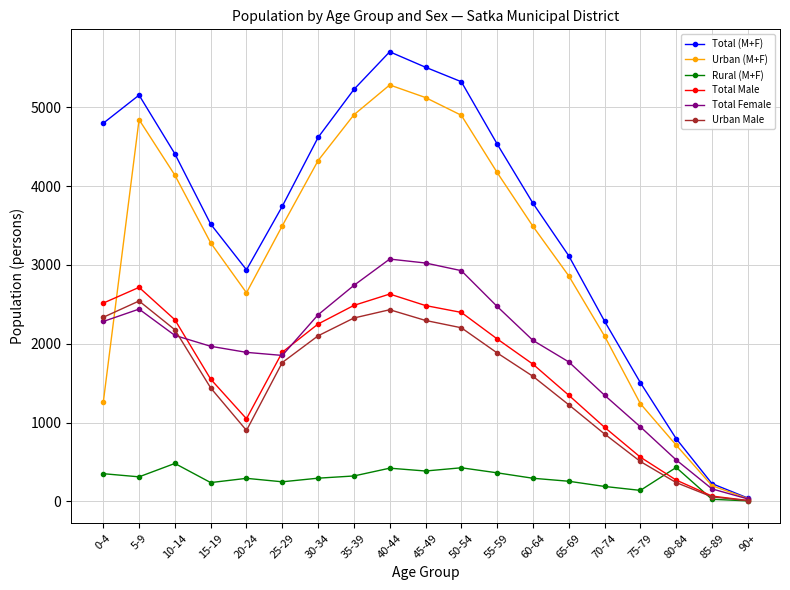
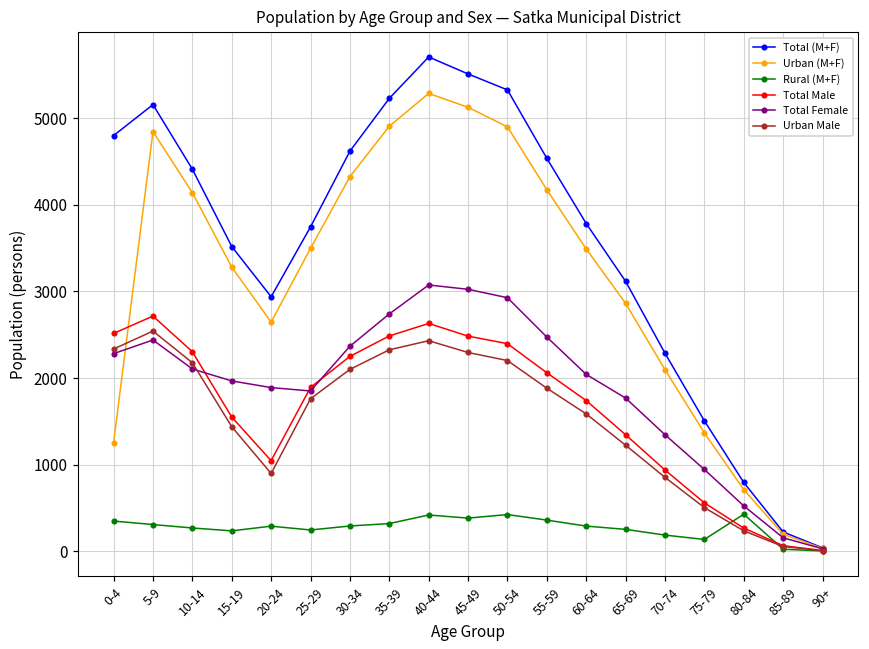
  {
    "Total (M+F)": {
      "0-4": 4800,
      "5-9": 5200,
      "10-14": 4400,
      "15-19": 3500,
      "20-24": 2900,
      "25-29": 3700,
      "30-34": 4600,
      "35-39": 5200,
      "40-44": 5700,
      "45-49": 5500,
      "50-54": 5300,
      "55-59": 4500,
      "60-64": 3800,
      "65-69": 3100,
      "70-74": 2300,
      "75-79": 1500,
      "80-84": 800
    },
    "Urban (M+F)": {
      "0-4": 1300,
      "5-9": 4800,
      "10-14": 4100,
      "15-19": 3300,
      "20-24": 2600,
      "25-29": 3500,
      "30-34": 4300,
      "35-39": 4900,
      "40-44": 5300,
      "45-49": 5100,
      "50-54": 4900,
      "55-59": 4200,
      "60-64": 3500,
      "65-69": 2900,
      "70-74": 2100,
-     "75-79": 1200,
+     "75-79": 1400,
      "80-84": 700
    },
    "Rural (M+F)": {
      "0-4": 400,
      "5-9": 300,
-     "10-14": 500,
+     "10-14": 300,
      "15-19": 200,
      "20-24": 300,
      "25-29": 200,
      "30-34": 300,
      "35-39": 300,
      "40-44": 400,
      "45-49": 400,
      "50-54": 400,
      "55-59": 400,
      "60-64": 300,
      "65-69": 300,
      "70-74": 200,
      "75-79": 100,
      "80-84": 400
    },
    "Total Male": {
      "0-4": 2500,
      "5-9": 2700,
      "10-14": 2300,
      "15-19": 1600,
      "20-24": 1000,
      "25-29": 1900,
      "30-34": 2300,
      "35-39": 2500,
      "40-44": 2600,
      "45-49": 2500,
      "50-54": 2400,
      "55-59": 2100,
      "60-64": 1700,
      "65-69": 1300,
      "70-74": 900,
      "75-79": 600
    },
    "Total Female": {
      "0-4": 2300,
      "5-9": 2400,
      "10-14": 2100,
      "15-19": 2000,
      "20-24": 1900,
      "25-29": 1900,
      "30-34": 2400,
      "35-39": 2700,
      "40-44": 3100,
      "45-49": 3000,
      "50-54": 2900,
      "55-59": 2500,
      "60-64": 2000,
      "65-69": 1800,
      "70-74": 1300,
      "75-79": 900,
      "80-84": 500,
      "85-89": 200
    },
    "Urban Male": {
      "0-4": 2300,
      "5-9": 2500,
      "10-14": 2200,
      "15-19": 1400,
      "20-24": 900,
      "25-29": 1800,
      "30-34": 2100,
      "35-39": 2300,
      "40-44": 2400,
      "45-49": 2300,
      "50-54": 2200,
      "55-59": 1900,
      "60-64": 1600,
      "65-69": 1200,
      "70-74": 900,
      "75-79": 500
    }
  }
